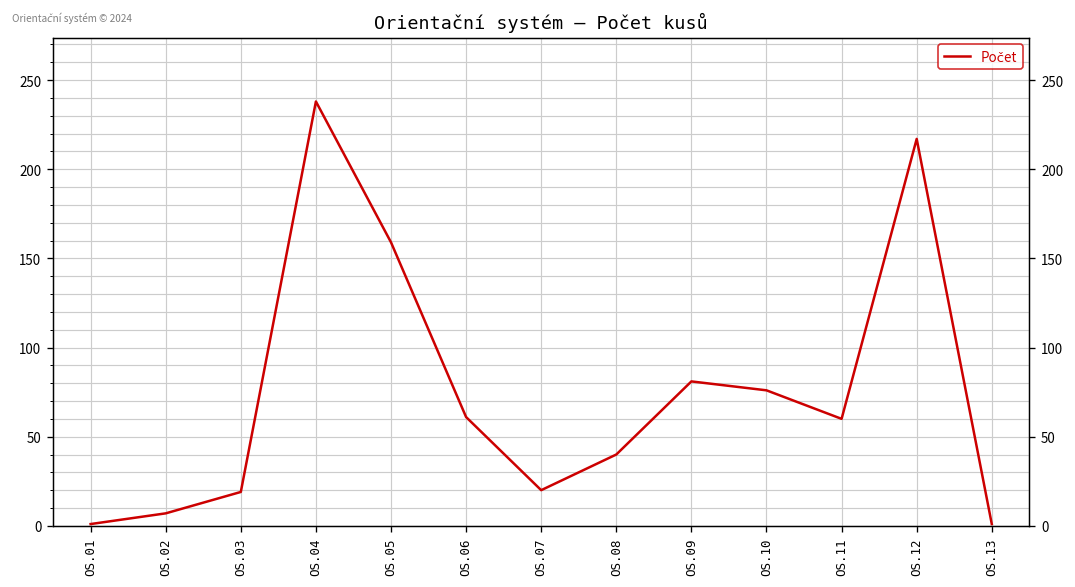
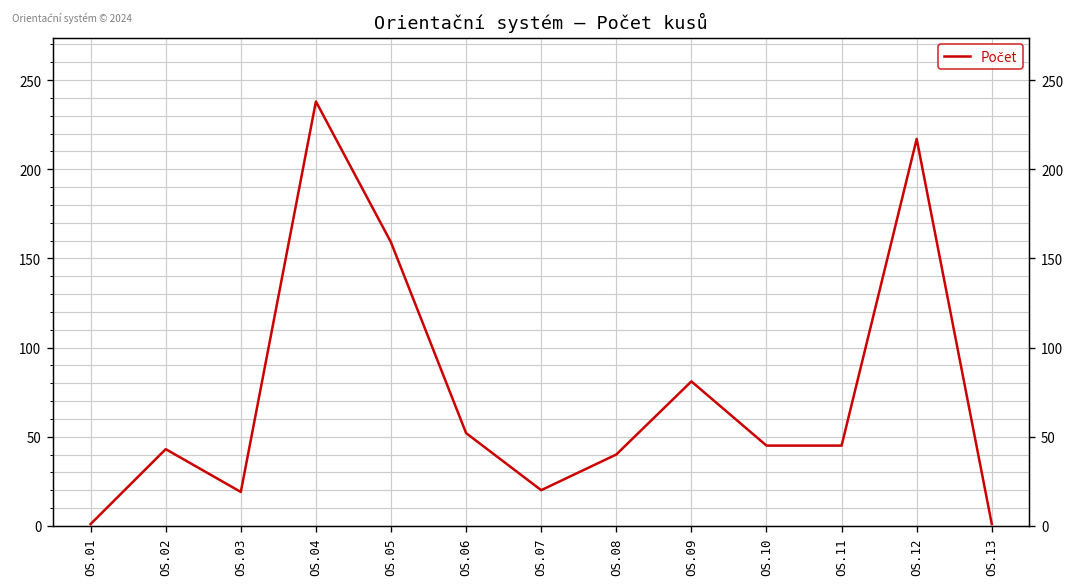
  {
    "OS.01": 1,
-   "OS.02": 7,
+   "OS.02": 43,
    "OS.03": 19,
    "OS.04": 238,
    "OS.05": 159,
-   "OS.06": 61,
+   "OS.06": 52,
    "OS.07": 20,
    "OS.08": 40,
    "OS.09": 81,
-   "OS.10": 76,
-   "OS.11": 60,
+   "OS.10": 45,
+   "OS.11": 45,
    "OS.12": 217,
    "OS.13": 1
  }
